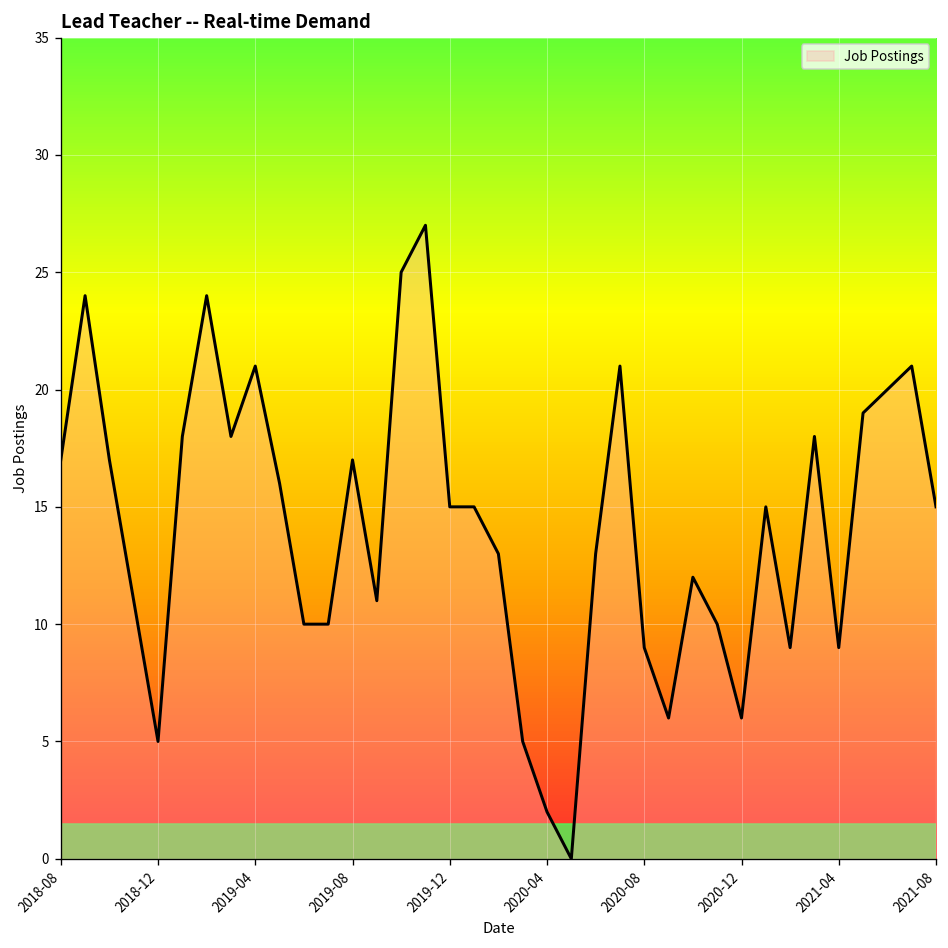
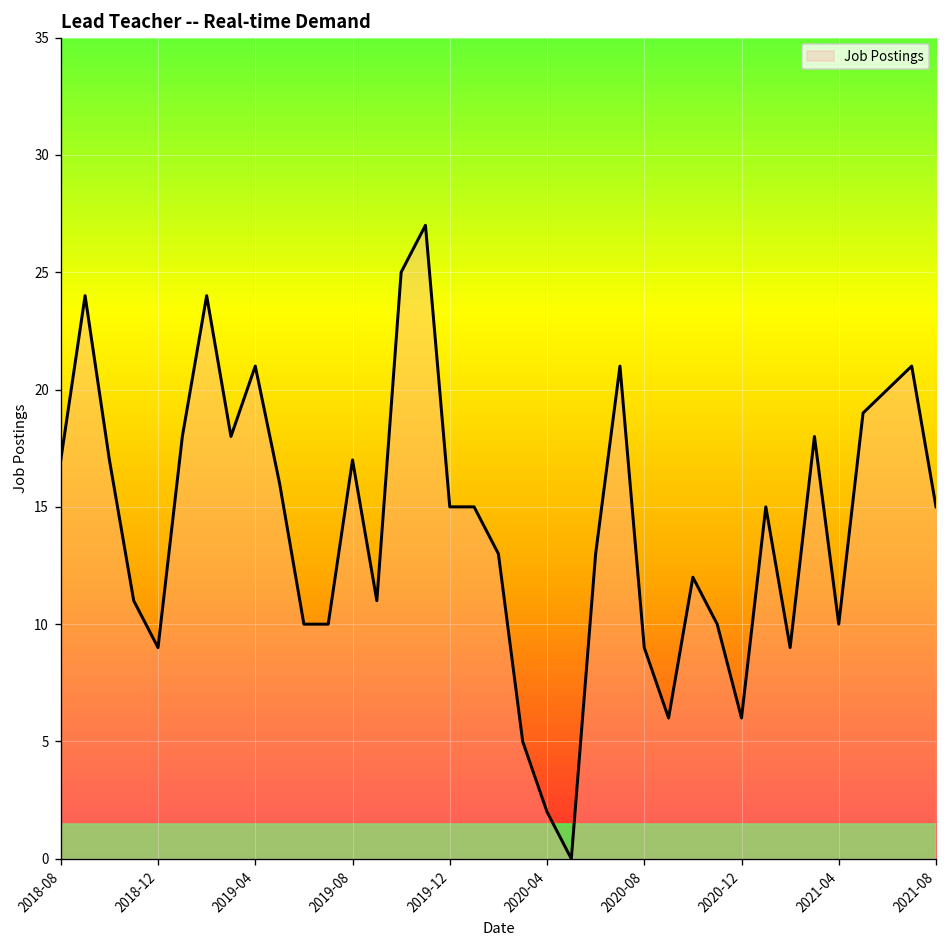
  {
    "2018-08": 17,
-   "2018-12": 5,
+   "2018-12": 9,
    "2019-04": 21,
    "2019-08": 17,
    "2019-12": 15,
    "2020-04": 2,
    "2020-08": 9,
    "2020-12": 6,
-   "2021-04": 9,
+   "2021-04": 10,
    "2021-08": 15
  }
